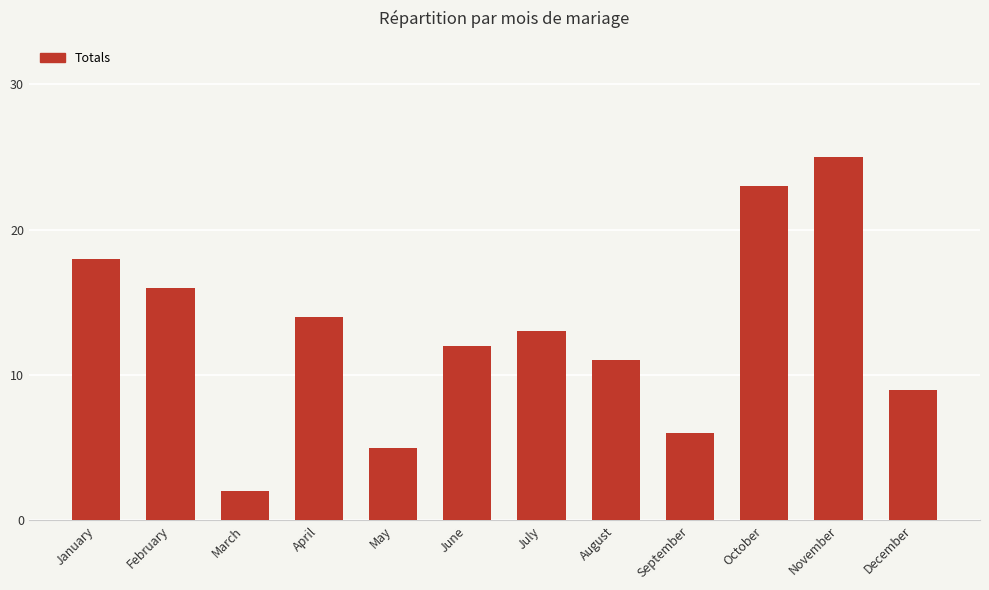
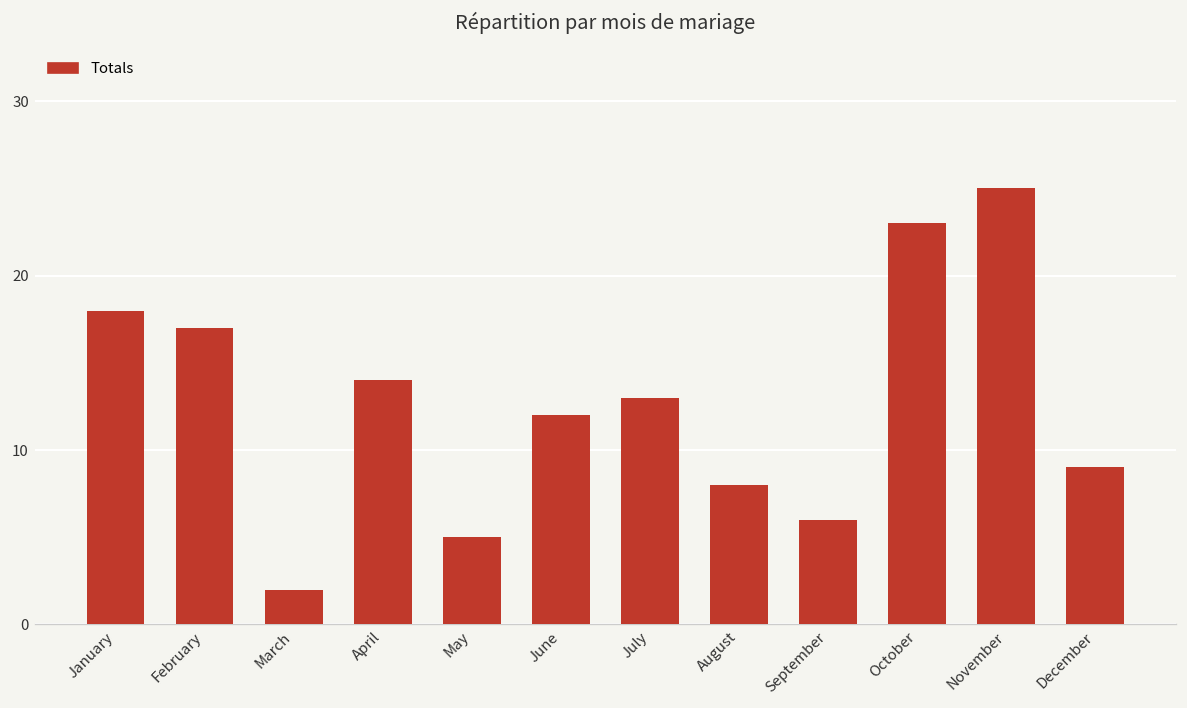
  {
    "January": 18,
-   "February": 16,
+   "February": 17,
    "March": 2,
    "April": 14,
    "May": 5,
    "June": 12,
    "July": 13,
-   "August": 11,
+   "August": 8,
    "September": 6,
    "October": 23,
    "November": 25,
    "December": 9
  }
